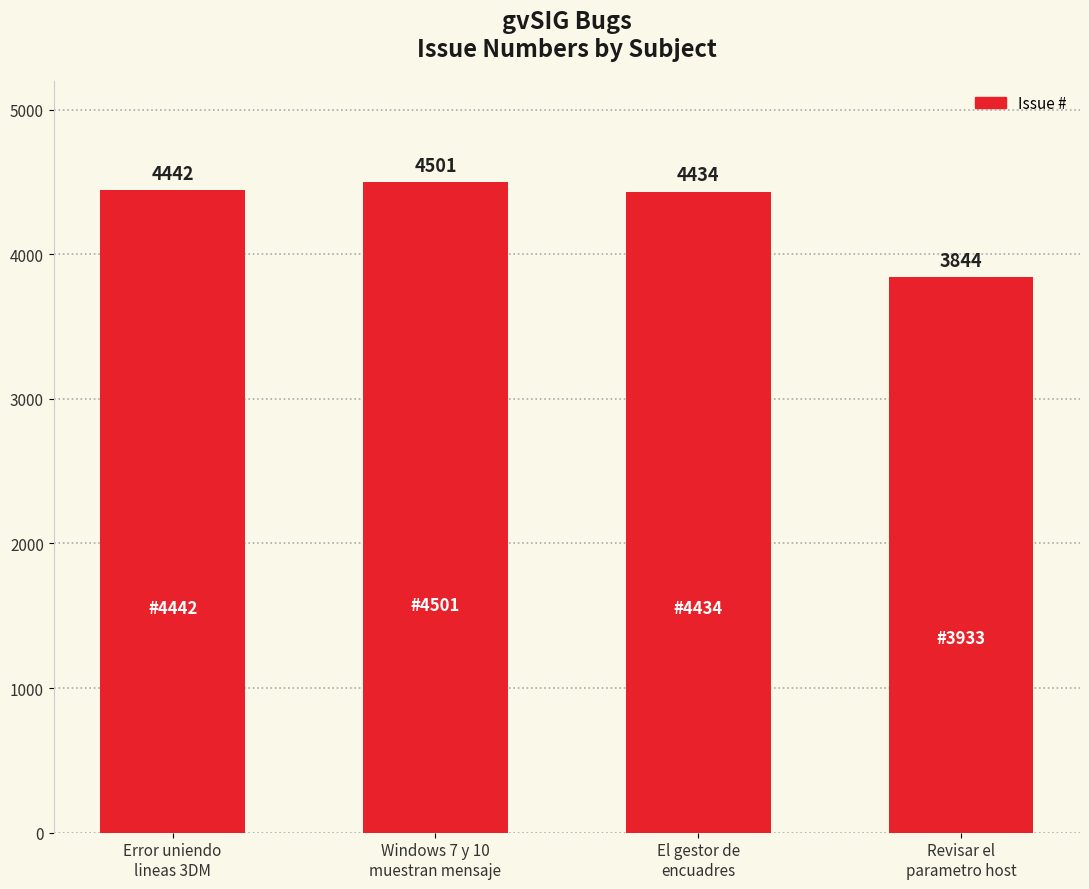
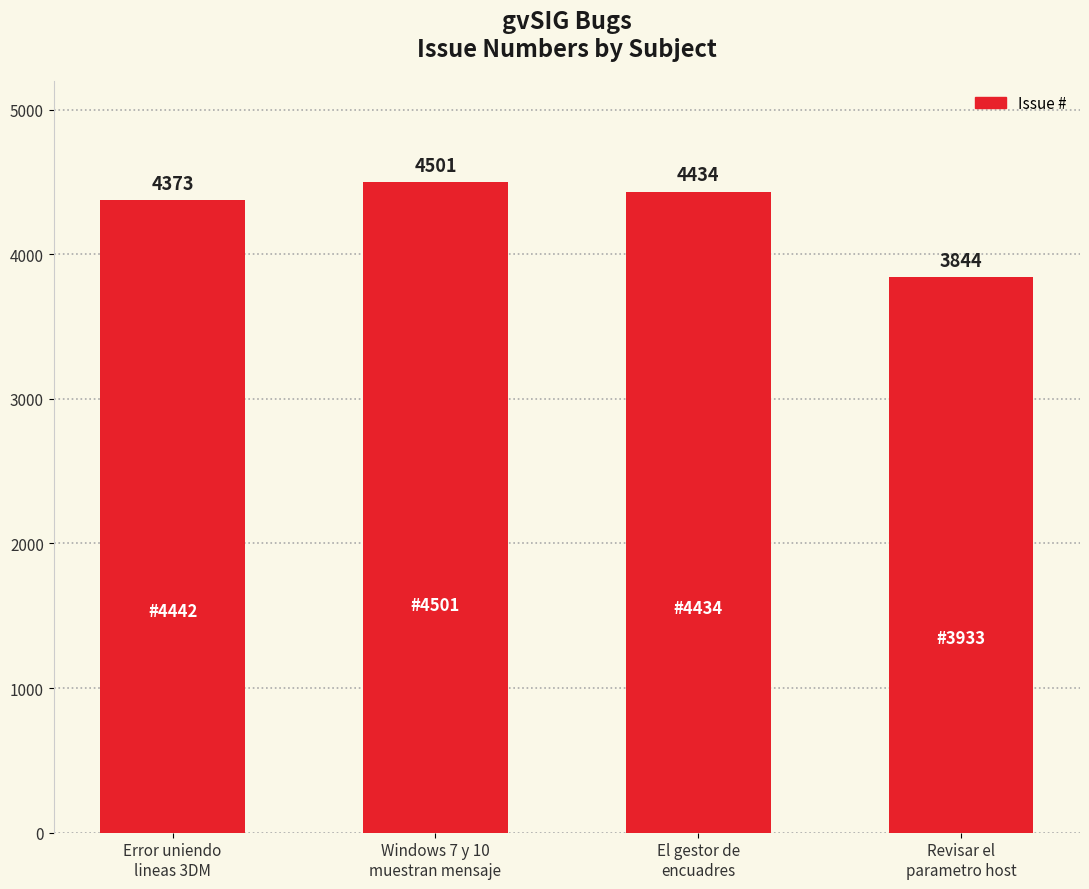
  {
-   "Error uniendo lineas 3DM": 4442,
+   "Error uniendo lineas 3DM": 4373,
    "Windows 7 y 10 muestran mensaje": 4501,
    "El gestor de encuadres": 4434,
    "Revisar el parametro host": 3844
  }
